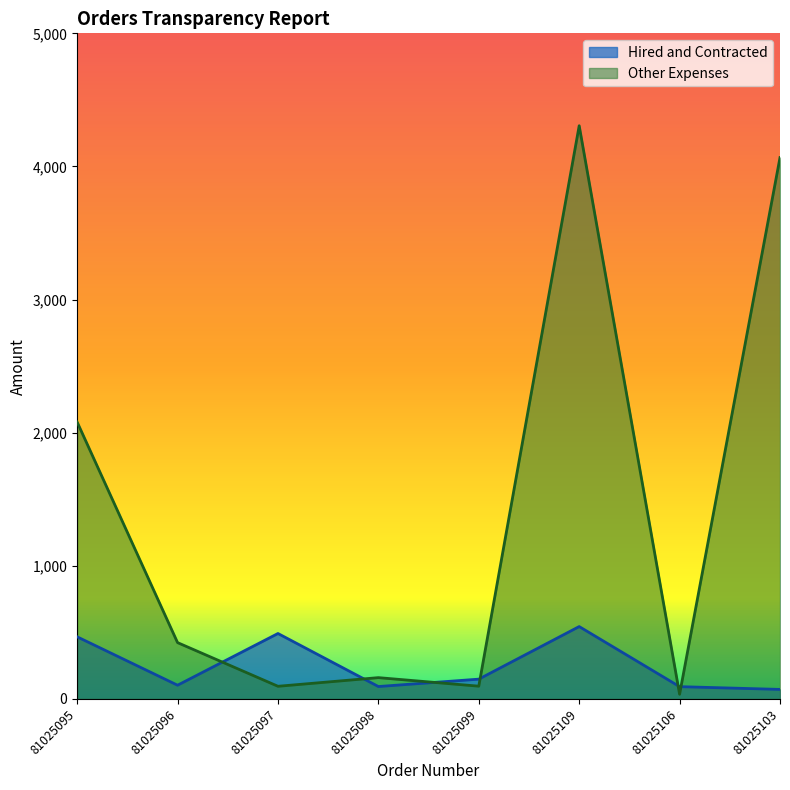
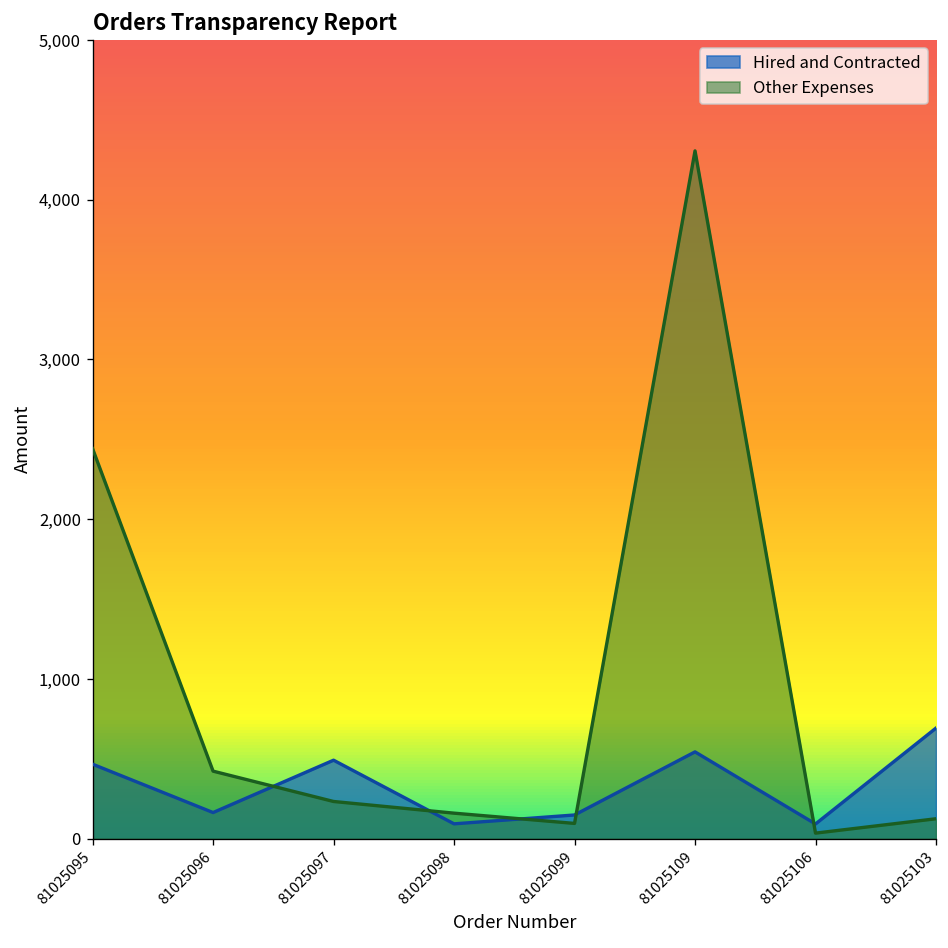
  {
    "Hired and Contracted": {
      "81025095": "470",
-     "81025096": "100",
+     "81025096": "160",
      "81025097": "490",
      "81025098": "90",
      "81025099": "150",
      "81025109": "540",
      "81025106": "90",
-     "81025103": "70"
+     "81025103": "690"
    },
    "Other Expenses": {
-     "81025095": "2,080",
+     "81025095": "2,440",
      "81025096": "420",
-     "81025097": "100",
+     "81025097": "230",
      "81025098": "160",
      "81025099": "100",
      "81025109": "4,310",
      "81025106": "40",
-     "81025103": "4,070"
+     "81025103": "130"
    }
  }
